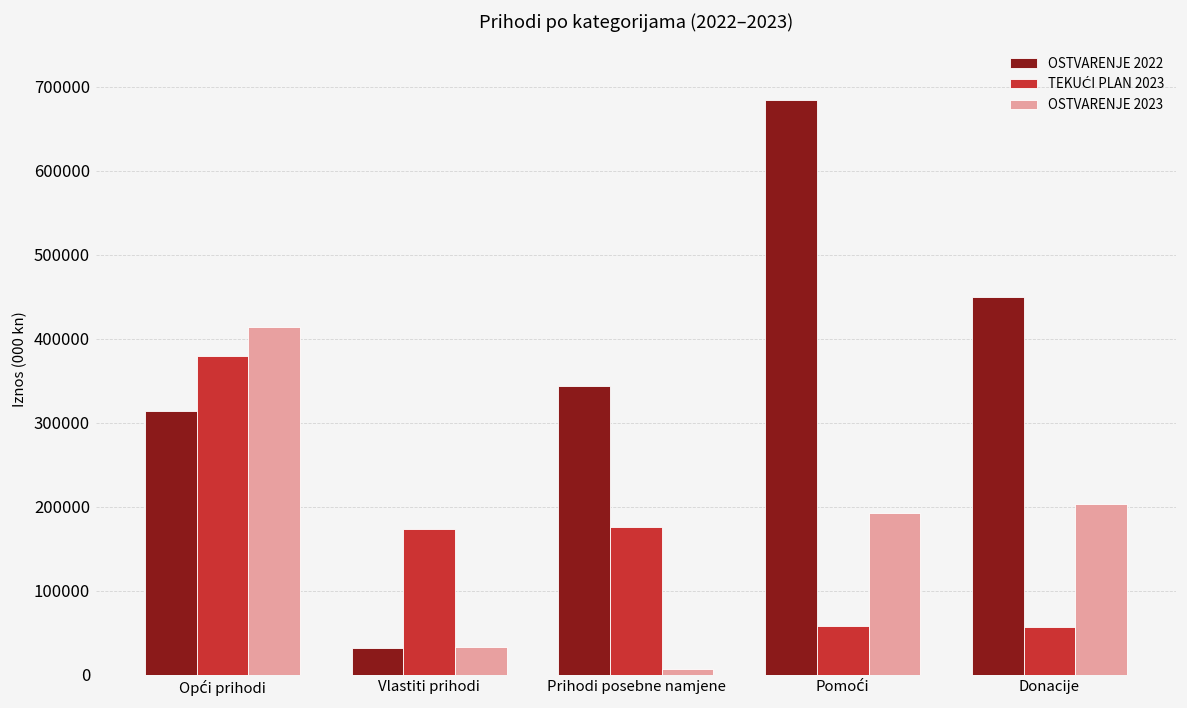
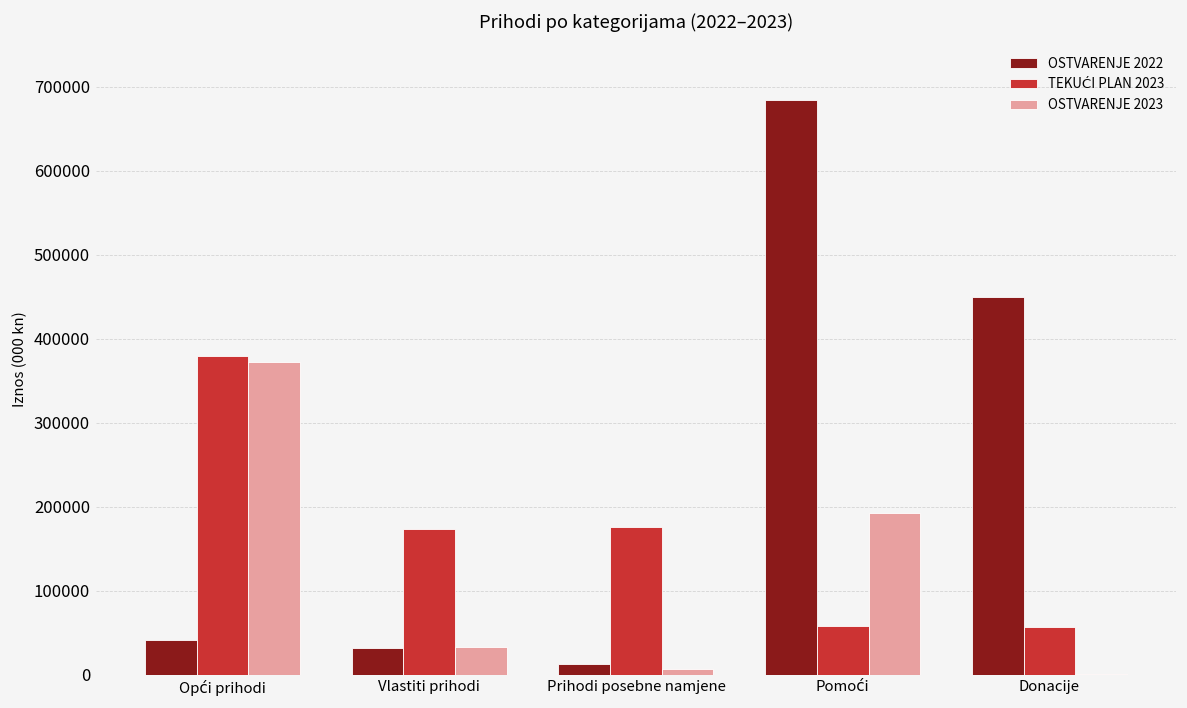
  {
    "OSTVARENJE 2022": {
-     "Opći prihodi": 310000,
+     "Opći prihodi": 40000,
      "Vlastiti prihodi": 30000,
-     "Prihodi posebne namjene": 340000,
+     "Prihodi posebne namjene": 10000,
      "Pomoći": 680000,
      "Donacije": 450000
    },
    "TEKUĆI PLAN 2023": {
      "Opći prihodi": 380000,
      "Vlastiti prihodi": 170000,
      "Prihodi posebne namjene": 180000,
      "Pomoći": 60000,
      "Donacije": 60000
    },
    "OSTVARENJE 2023": {
-     "Opći prihodi": 410000,
+     "Opći prihodi": 370000,
      "Vlastiti prihodi": 30000,
      "Prihodi posebne namjene": 10000,
      "Pomoći": 190000,
-     "Donacije": 200000
+     "Donacije": 0
    }
  }
